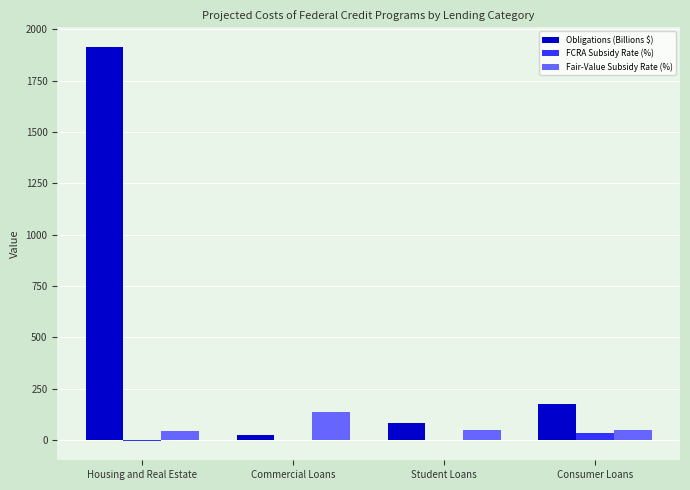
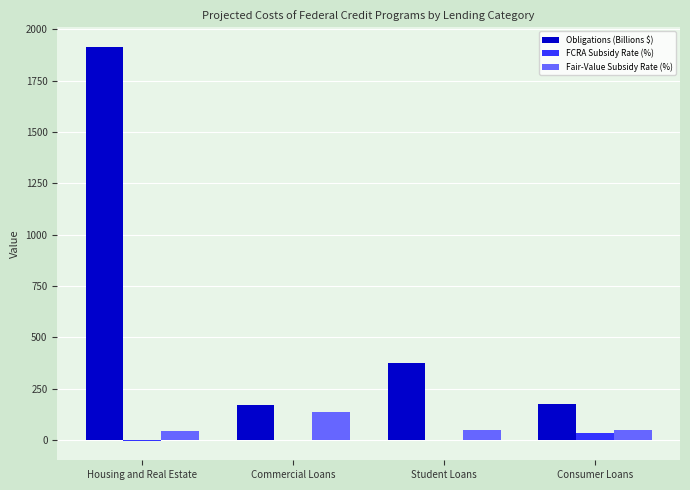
  {
    "Obligations (Billions $)": {
      "Housing and Real Estate": 1910,
-     "Commercial Loans": 20,
-     "Student Loans": 80,
+     "Commercial Loans": 170,
+     "Student Loans": 380,
      "Consumer Loans": 180
    },
    "FCRA Subsidy Rate (%)": {
      "Consumer Loans": 40
    },
    "Fair-Value Subsidy Rate (%)": {
      "Housing and Real Estate": 40,
      "Commercial Loans": 140,
      "Student Loans": 50,
      "Consumer Loans": 50
    }
  }
